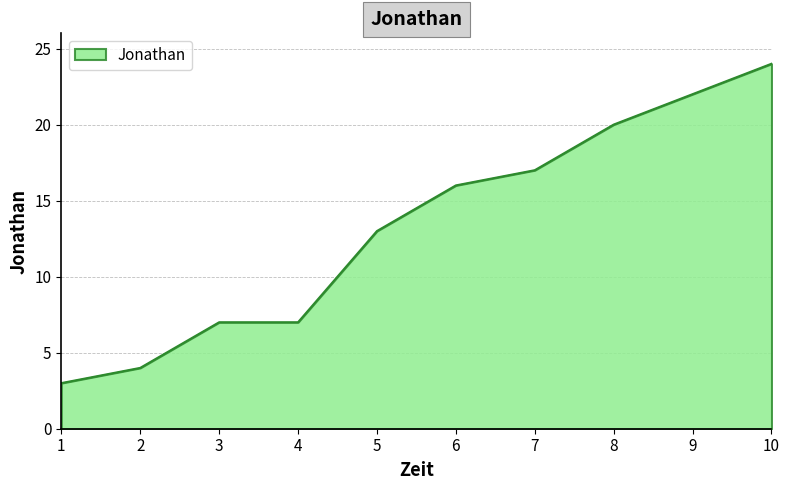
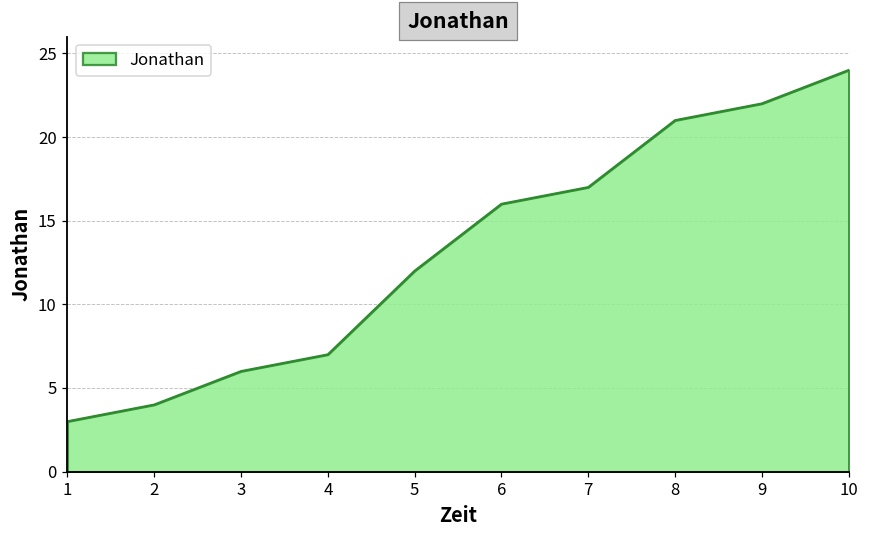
  {
    "1": 3,
    "2": 4,
-   "3": 7,
+   "3": 6,
    "4": 7,
-   "5": 13,
+   "5": 12,
    "6": 16,
    "7": 17,
-   "8": 20,
+   "8": 21,
    "9": 22,
    "10": 24
  }
